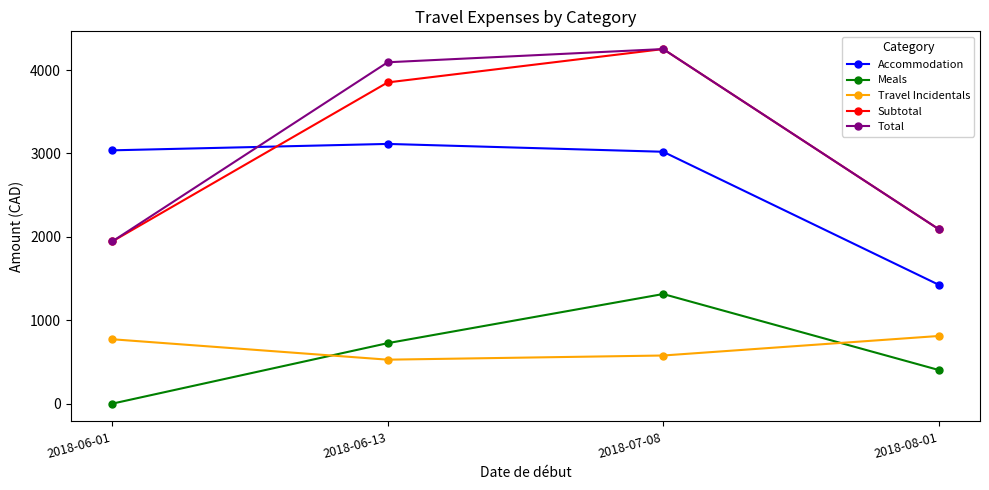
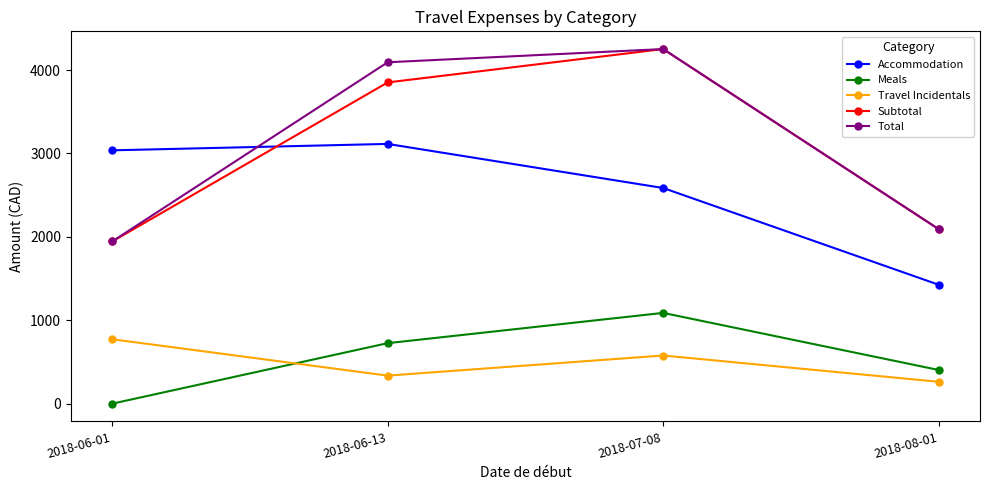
  {
    "Accommodation": {
      "2018-06-01": 3000,
      "2018-06-13": 3100,
-     "2018-07-08": 3000,
+     "2018-07-08": 2600,
      "2018-08-01": 1400
    },
    "Meals": {
      "2018-06-01": 0,
      "2018-06-13": 700,
-     "2018-07-08": 1300,
+     "2018-07-08": 1100,
      "2018-08-01": 400
    },
    "Travel Incidentals": {
      "2018-06-01": 800,
-     "2018-06-13": 500,
+     "2018-06-13": 300,
      "2018-07-08": 600,
-     "2018-08-01": 800
+     "2018-08-01": 300
    },
    "Subtotal": {
      "2018-06-13": 3900
    },
    "Total": {
      "2018-06-13": 4100
    }
  }
